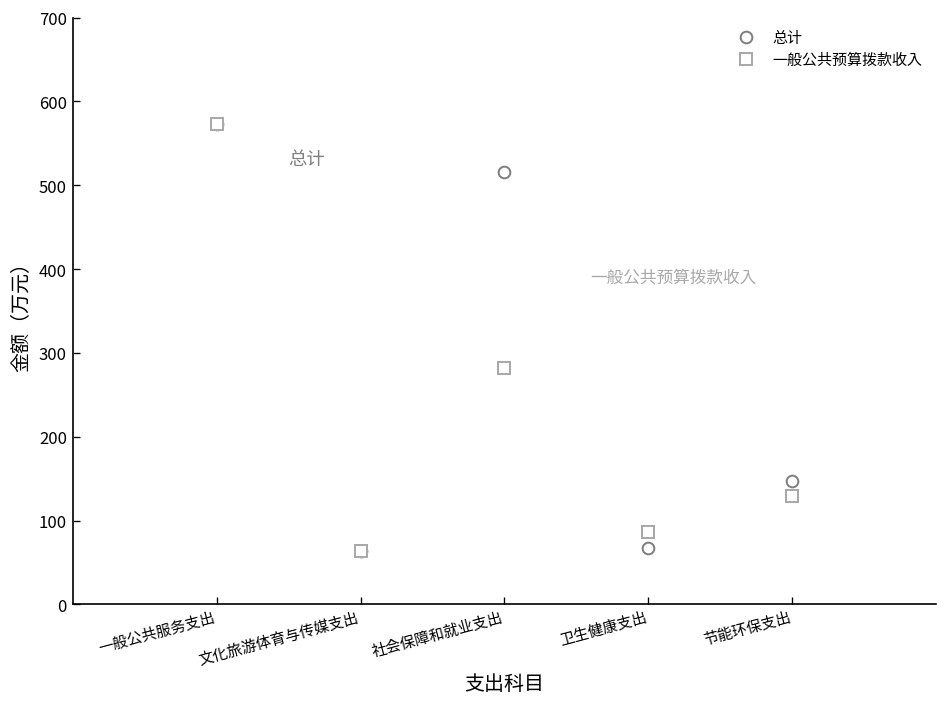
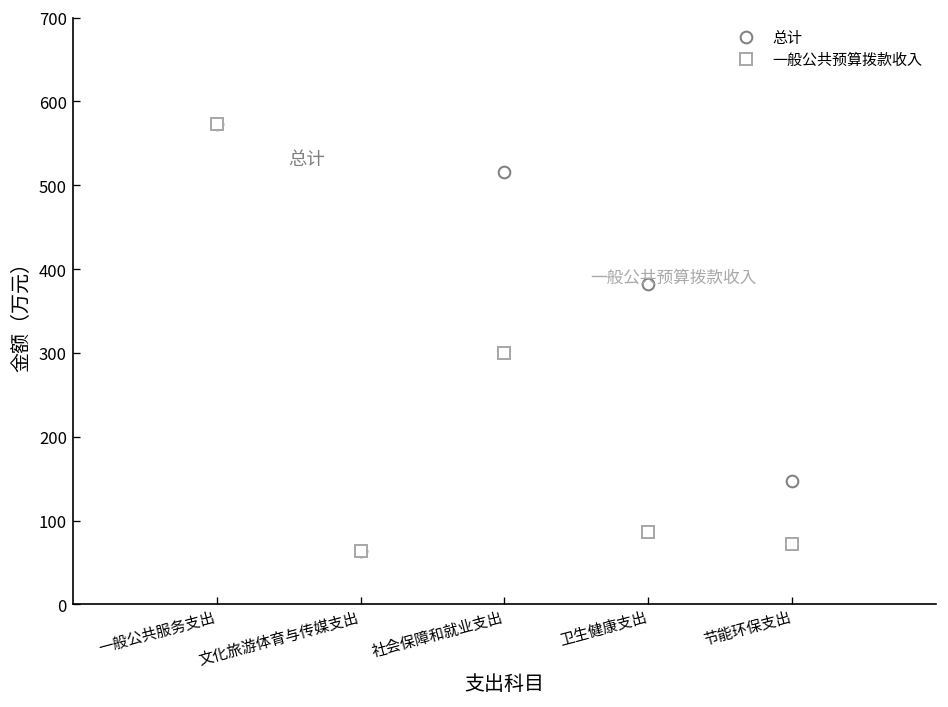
  {
    "总计": {
      "社会保障和就业支出": 520,
-     "卫生健康支出": 70,
+     "卫生健康支出": 380,
      "节能环保支出": 150
    },
    "一般公共预算拨款收入": {
-     "社会保障和就业支出": 280,
+     "社会保障和就业支出": 300,
      "卫生健康支出": 90,
-     "节能环保支出": 130
+     "节能环保支出": 70
    }
  }
